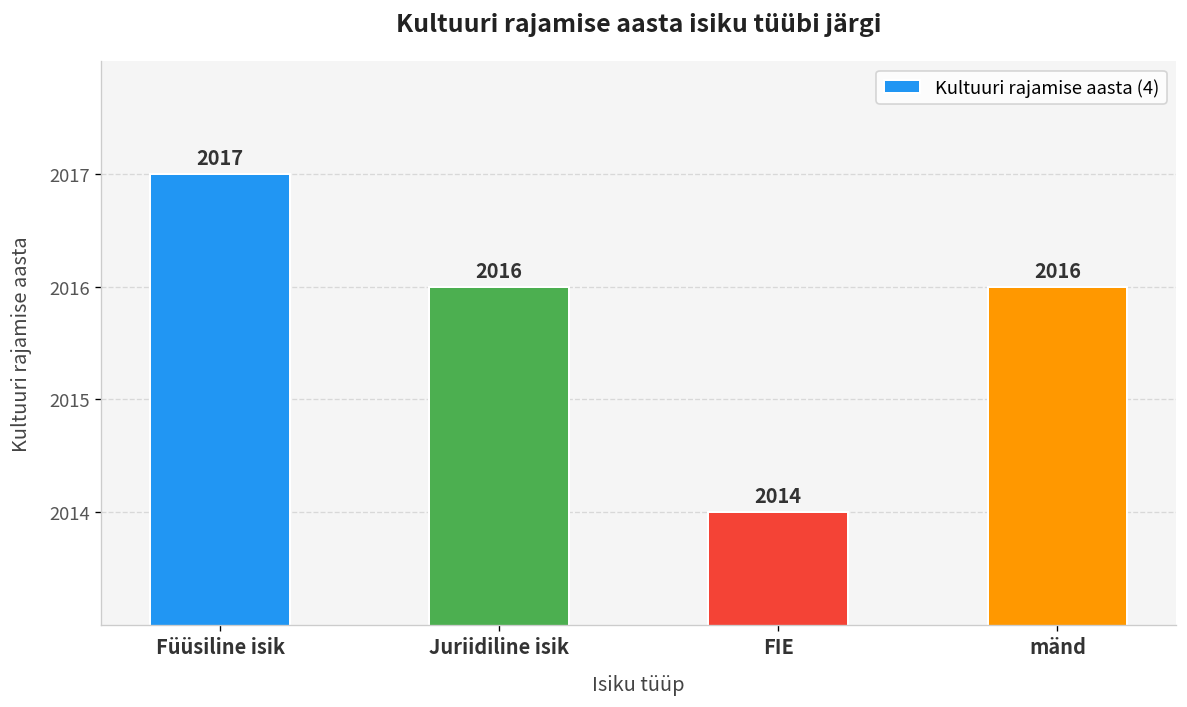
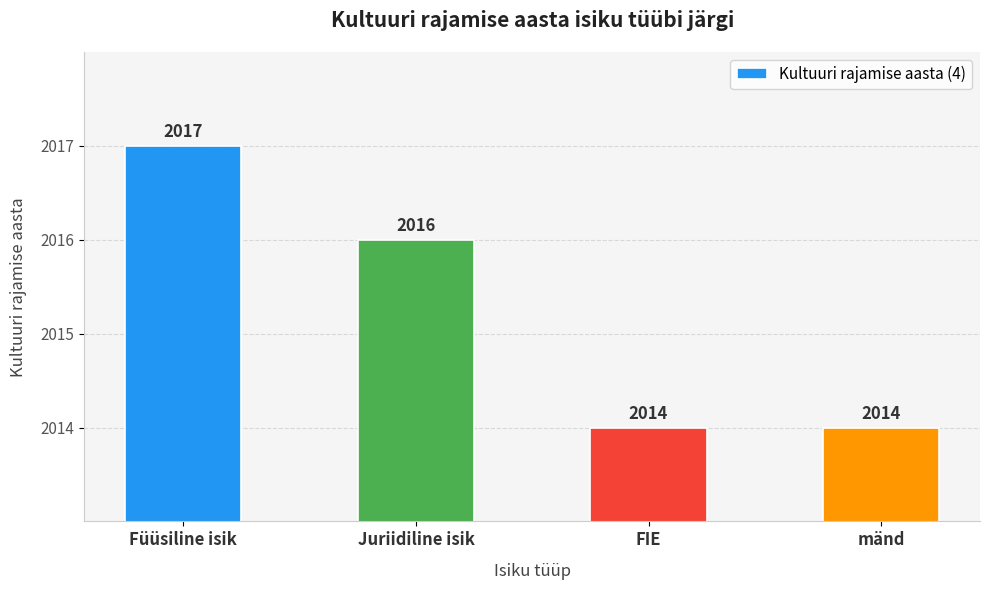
  {
    "Füüsiline isik": 2017,
    "Juriidiline isik": 2016,
    "FIE": 2014,
-   "mänd": 2016
+   "mänd": 2014
  }
